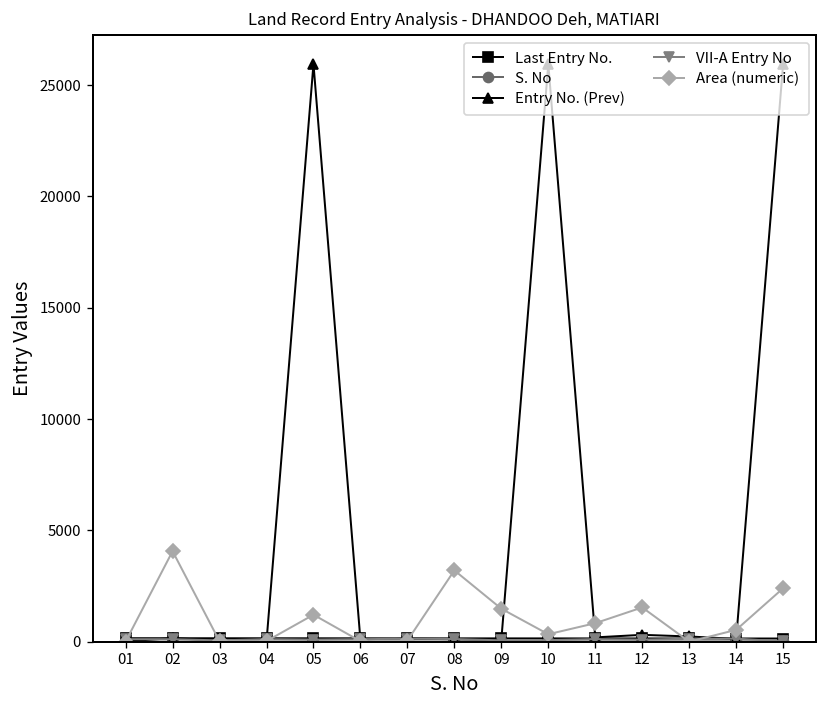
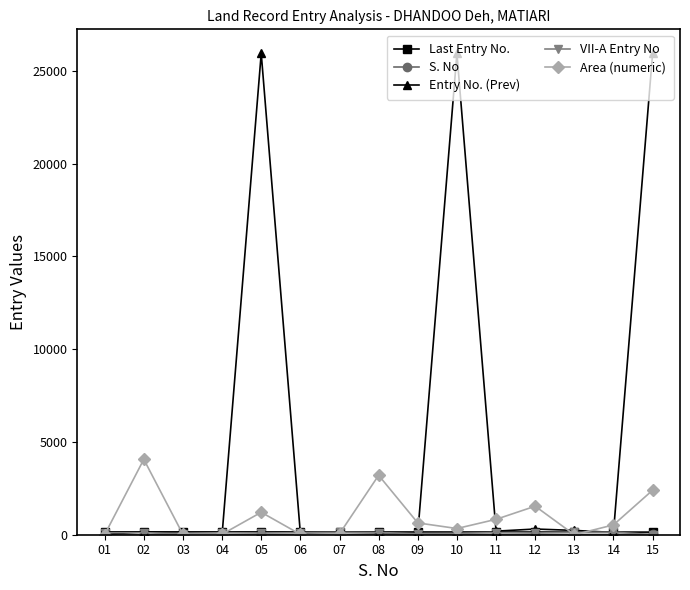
  {
    "Area (numeric)": {
      "02": 4100,
      "05": 1200,
      "08": 3200,
-     "09": 1500,
+     "09": 600,
      "10": 300,
      "11": 800,
      "12": 1500,
      "14": 500,
      "15": 2400
    }
  }
